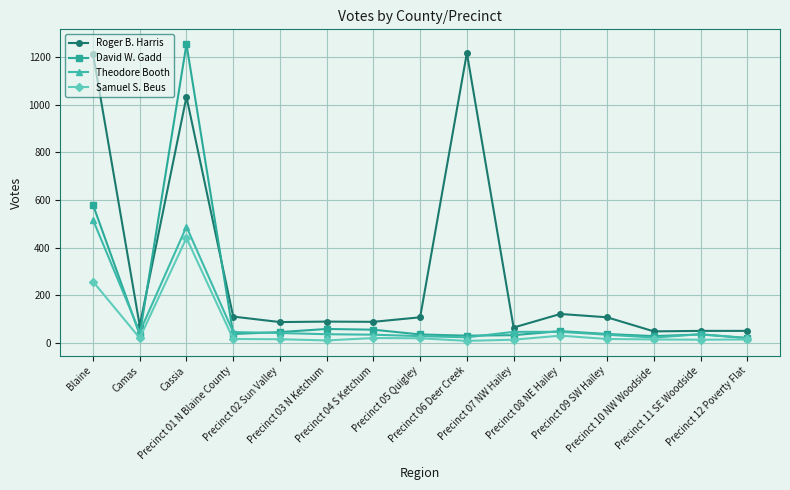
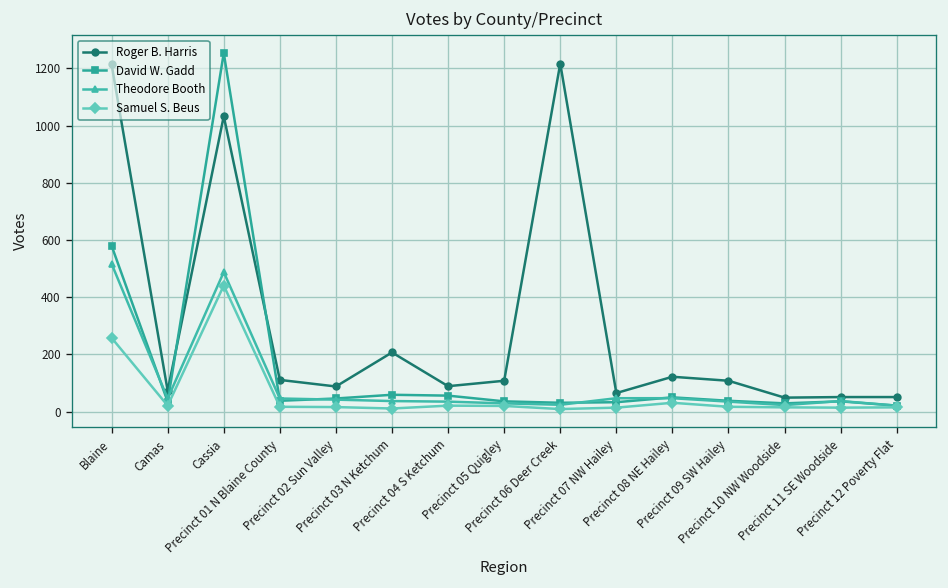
  {
    "Roger B. Harris": {
      "Camas": 70,
      "Cassia": 1030,
      "Precinct 01 N Blaine County": 110,
      "Precinct 02 Sun Valley": 90,
-     "Precinct 03 N Ketchum": 90,
+     "Precinct 03 N Ketchum": 210,
      "Precinct 04 S Ketchum": 90,
      "Precinct 05 Quigley": 110,
      "Precinct 06 Deer Creek": 1220,
      "Precinct 07 NW Hailey": 70,
      "Precinct 08 NE Hailey": 120,
      "Precinct 09 SW Hailey": 110,
      "Precinct 10 NW Woodside": 50,
      "Precinct 11 SE Woodside": 50,
      "Precinct 12 Poverty Flat": 50
    }
  }
